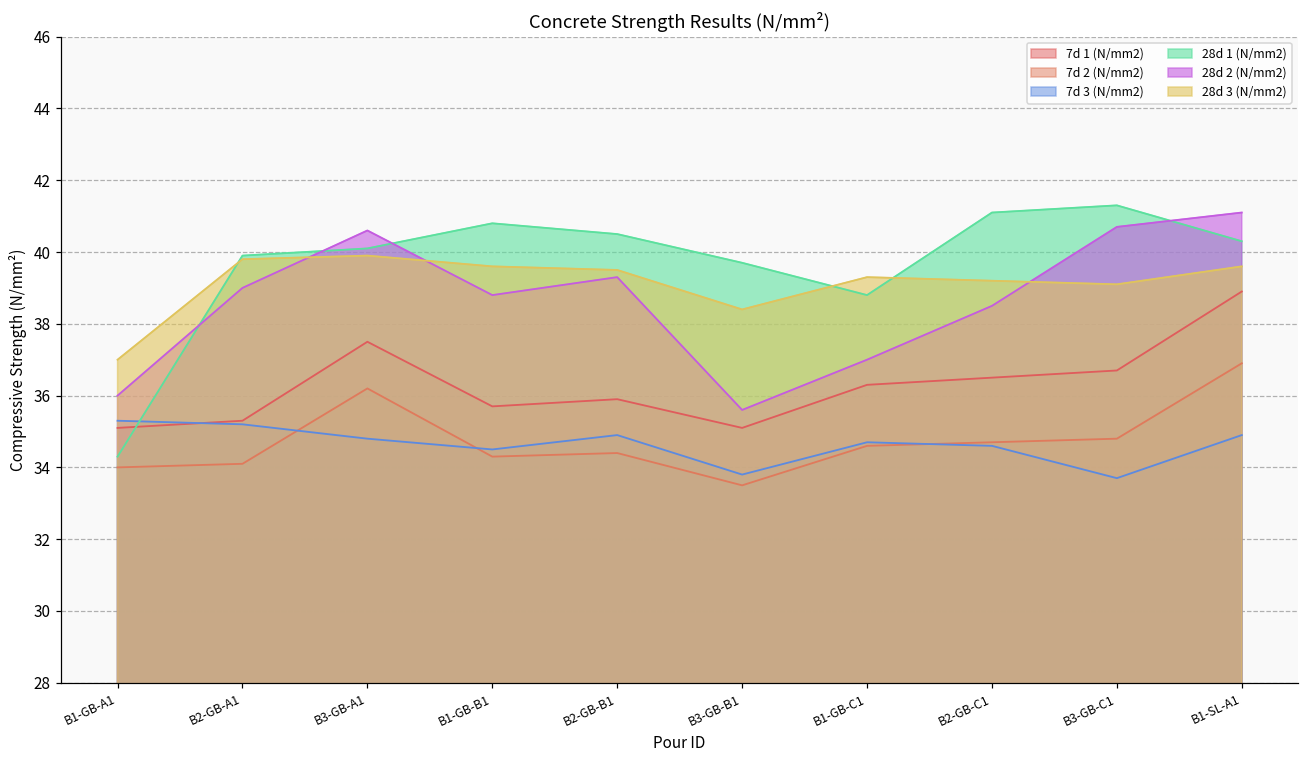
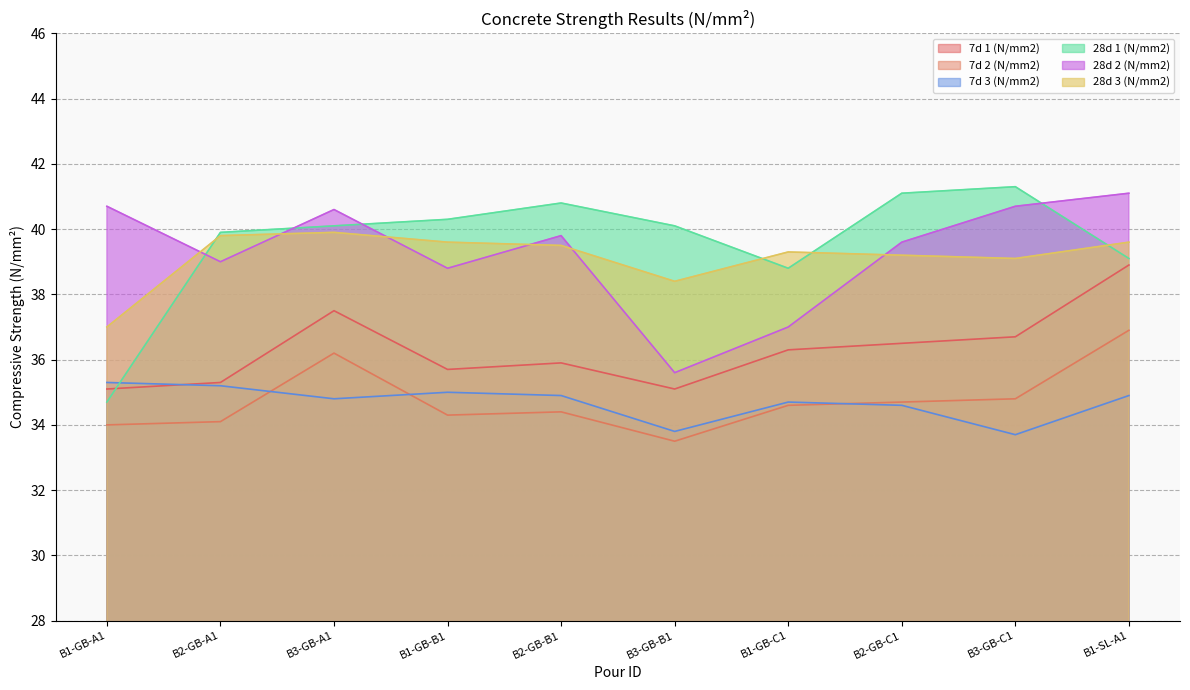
  {
    "7d 3 (N/mm2)": {
      "B1-GB-A1": 35.3,
      "B2-GB-A1": 35.2,
      "B3-GB-A1": 34.8,
-     "B1-GB-B1": 34.5,
+     "B1-GB-B1": 35.0,
      "B2-GB-B1": 34.9,
      "B3-GB-B1": 33.8,
      "B1-GB-C1": 34.7,
      "B2-GB-C1": 34.6,
      "B3-GB-C1": 33.7,
      "B1-SL-A1": 34.9
    },
    "28d 1 (N/mm2)": {
-     "B1-GB-A1": 34.3,
+     "B1-GB-A1": 34.7,
      "B2-GB-A1": 39.9,
      "B3-GB-A1": 40.1,
-     "B1-GB-B1": 40.8,
-     "B2-GB-B1": 40.5,
-     "B3-GB-B1": 39.7,
+     "B1-GB-B1": 40.3,
+     "B2-GB-B1": 40.8,
+     "B3-GB-B1": 40.1,
      "B1-GB-C1": 38.8,
      "B2-GB-C1": 41.1,
      "B3-GB-C1": 41.3,
-     "B1-SL-A1": 40.3
+     "B1-SL-A1": 39.1
    },
    "28d 2 (N/mm2)": {
-     "B1-GB-A1": 36.0,
+     "B1-GB-A1": 40.7,
      "B2-GB-A1": 39.0,
      "B3-GB-A1": 40.6,
      "B1-GB-B1": 38.8,
-     "B2-GB-B1": 39.3,
+     "B2-GB-B1": 39.8,
      "B3-GB-B1": 35.6,
      "B1-GB-C1": 37.0,
-     "B2-GB-C1": 38.5,
+     "B2-GB-C1": 39.6,
      "B3-GB-C1": 40.7,
      "B1-SL-A1": 41.1
    }
  }
